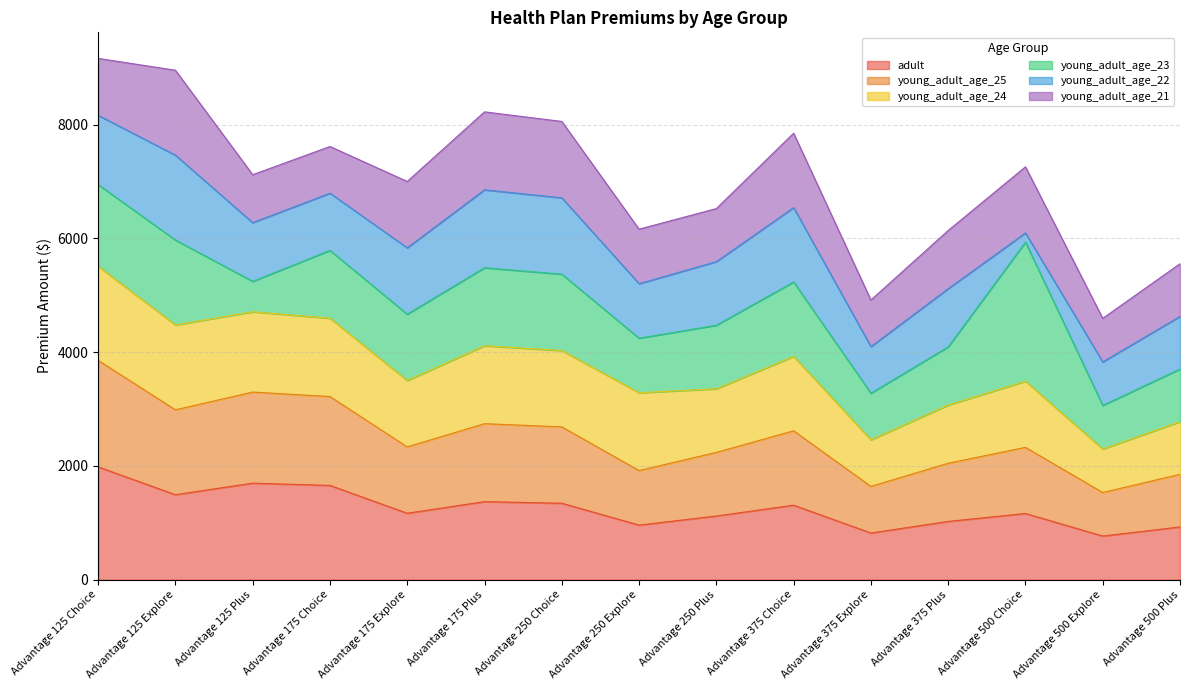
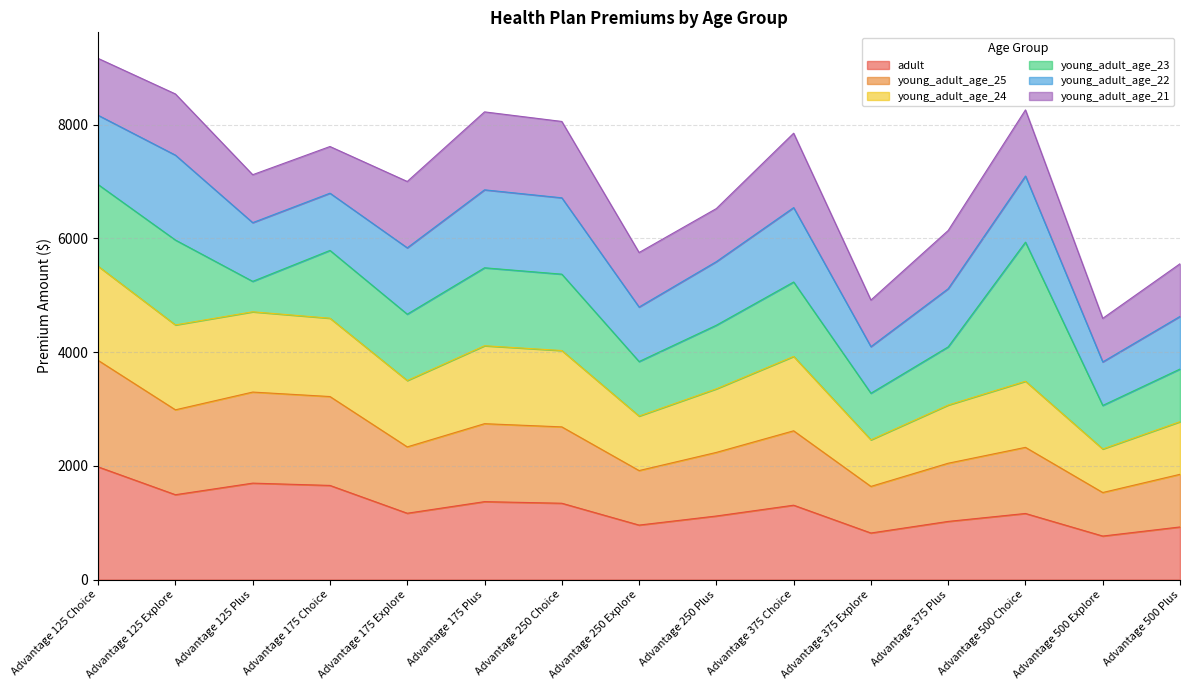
  {
    "young_adult_age_24": {
      "Advantage 125 Choice": 1700,
      "Advantage 125 Explore": 1500,
      "Advantage 125 Plus": 1400,
      "Advantage 175 Choice": 1400,
      "Advantage 175 Explore": 1200,
      "Advantage 175 Plus": 1400,
      "Advantage 250 Choice": 1300,
-     "Advantage 250 Explore": 1400,
+     "Advantage 250 Explore": 1000,
      "Advantage 250 Plus": 1100,
      "Advantage 375 Choice": 1300,
      "Advantage 375 Explore": 800,
      "Advantage 375 Plus": 1000,
      "Advantage 500 Choice": 1200,
      "Advantage 500 Explore": 800,
      "Advantage 500 Plus": 900
    },
    "young_adult_age_23": {
      "Advantage 125 Choice": 1400,
      "Advantage 125 Explore": 1500,
      "Advantage 125 Plus": 500,
      "Advantage 175 Choice": 1200,
      "Advantage 175 Explore": 1200,
      "Advantage 175 Plus": 1400,
      "Advantage 250 Choice": 1300,
      "Advantage 250 Explore": 1000,
      "Advantage 250 Plus": 1100,
      "Advantage 375 Choice": 1300,
      "Advantage 375 Explore": 800,
      "Advantage 375 Plus": 1000,
      "Advantage 500 Choice": 2400,
      "Advantage 500 Explore": 800,
      "Advantage 500 Plus": 900
    },
    "young_adult_age_22": {
      "Advantage 125 Choice": 1200,
      "Advantage 125 Explore": 1500,
      "Advantage 125 Plus": 1000,
      "Advantage 175 Choice": 1000,
      "Advantage 175 Explore": 1200,
      "Advantage 175 Plus": 1400,
      "Advantage 250 Choice": 1300,
      "Advantage 250 Explore": 1000,
      "Advantage 250 Plus": 1100,
      "Advantage 375 Choice": 1300,
      "Advantage 375 Explore": 800,
      "Advantage 375 Plus": 1000,
-     "Advantage 500 Choice": 200,
+     "Advantage 500 Choice": 1200,
      "Advantage 500 Explore": 800,
      "Advantage 500 Plus": 900
    },
    "young_adult_age_21": {
      "Advantage 125 Choice": 1000,
-     "Advantage 125 Explore": 1500,
+     "Advantage 125 Explore": 1100,
      "Advantage 125 Plus": 800,
      "Advantage 175 Choice": 800,
      "Advantage 175 Explore": 1200,
      "Advantage 175 Plus": 1400,
      "Advantage 250 Choice": 1300,
      "Advantage 250 Explore": 1000,
      "Advantage 250 Plus": 900,
      "Advantage 375 Choice": 1300,
      "Advantage 375 Explore": 800,
      "Advantage 375 Plus": 1000,
      "Advantage 500 Choice": 1200,
      "Advantage 500 Explore": 800,
      "Advantage 500 Plus": 900
    }
  }
